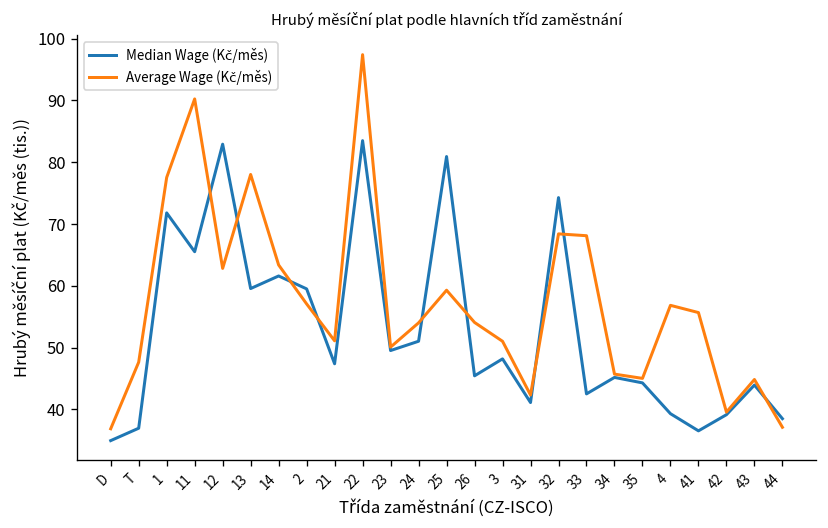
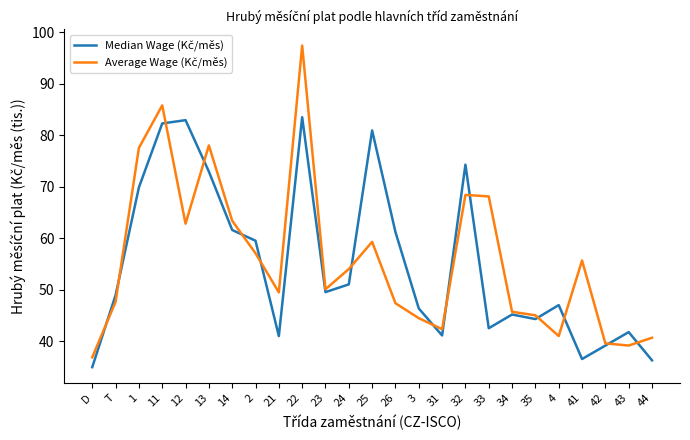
  {
    "Median Wage (Kč/měs)": {
      "D": 35,
-     "T": 37,
-     "1": 72,
-     "11": 66,
+     "T": 49,
+     "1": 70,
+     "11": 82,
      "12": 83,
-     "13": 60,
+     "13": 73,
      "14": 62,
      "2": 60,
-     "21": 47,
+     "21": 41,
      "22": 83,
      "23": 50,
      "24": 51,
      "25": 81,
-     "26": 45,
-     "3": 48,
+     "26": 61,
+     "3": 46,
      "31": 41,
      "32": 74,
      "33": 43,
      "34": 45,
      "35": 44,
-     "4": 39,
+     "4": 47,
      "41": 37,
-     "43": 44,
-     "44": 39
+     "43": 42,
+     "44": 36
    },
    "Average Wage (Kč/měs)": {
      "D": 37,
      "T": 48,
      "1": 78,
-     "11": 90,
+     "11": 86,
      "12": 63,
      "13": 78,
      "14": 63,
      "2": 57,
-     "21": 51,
+     "21": 49,
      "22": 97,
      "23": 50,
      "24": 54,
      "25": 59,
-     "26": 54,
-     "3": 51,
+     "26": 47,
+     "3": 44,
      "31": 42,
      "32": 68,
      "33": 68,
      "34": 46,
      "35": 45,
-     "4": 57,
+     "4": 41,
      "41": 56,
-     "43": 45,
-     "44": 37
+     "43": 39,
+     "44": 41
    }
  }
